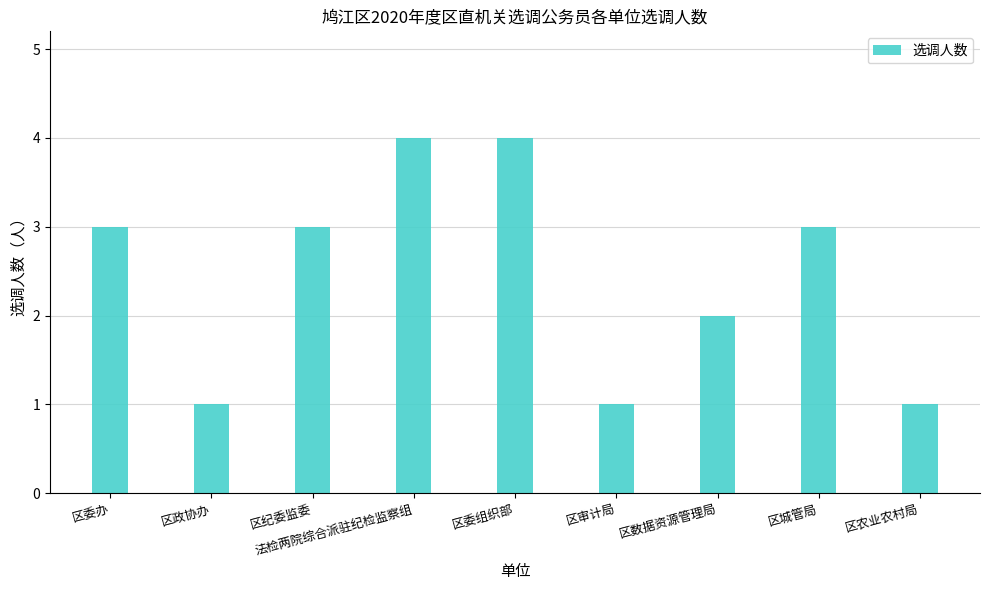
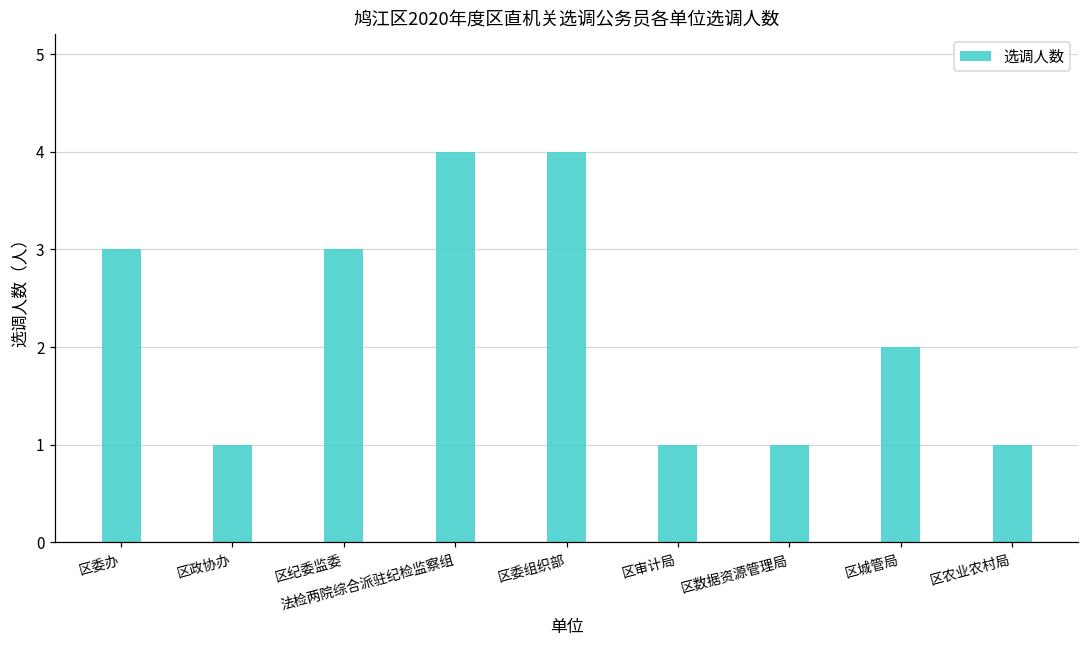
  {
    "区委办": 3,
    "区政协办": 1,
    "区纪委监委": 3,
    "法检两院综合派驻纪检监察组": 4,
    "区委组织部": 4,
    "区审计局": 1,
-   "区数据资源管理局": 2,
-   "区城管局": 3,
+   "区数据资源管理局": 1,
+   "区城管局": 2,
    "区农业农村局": 1
  }
